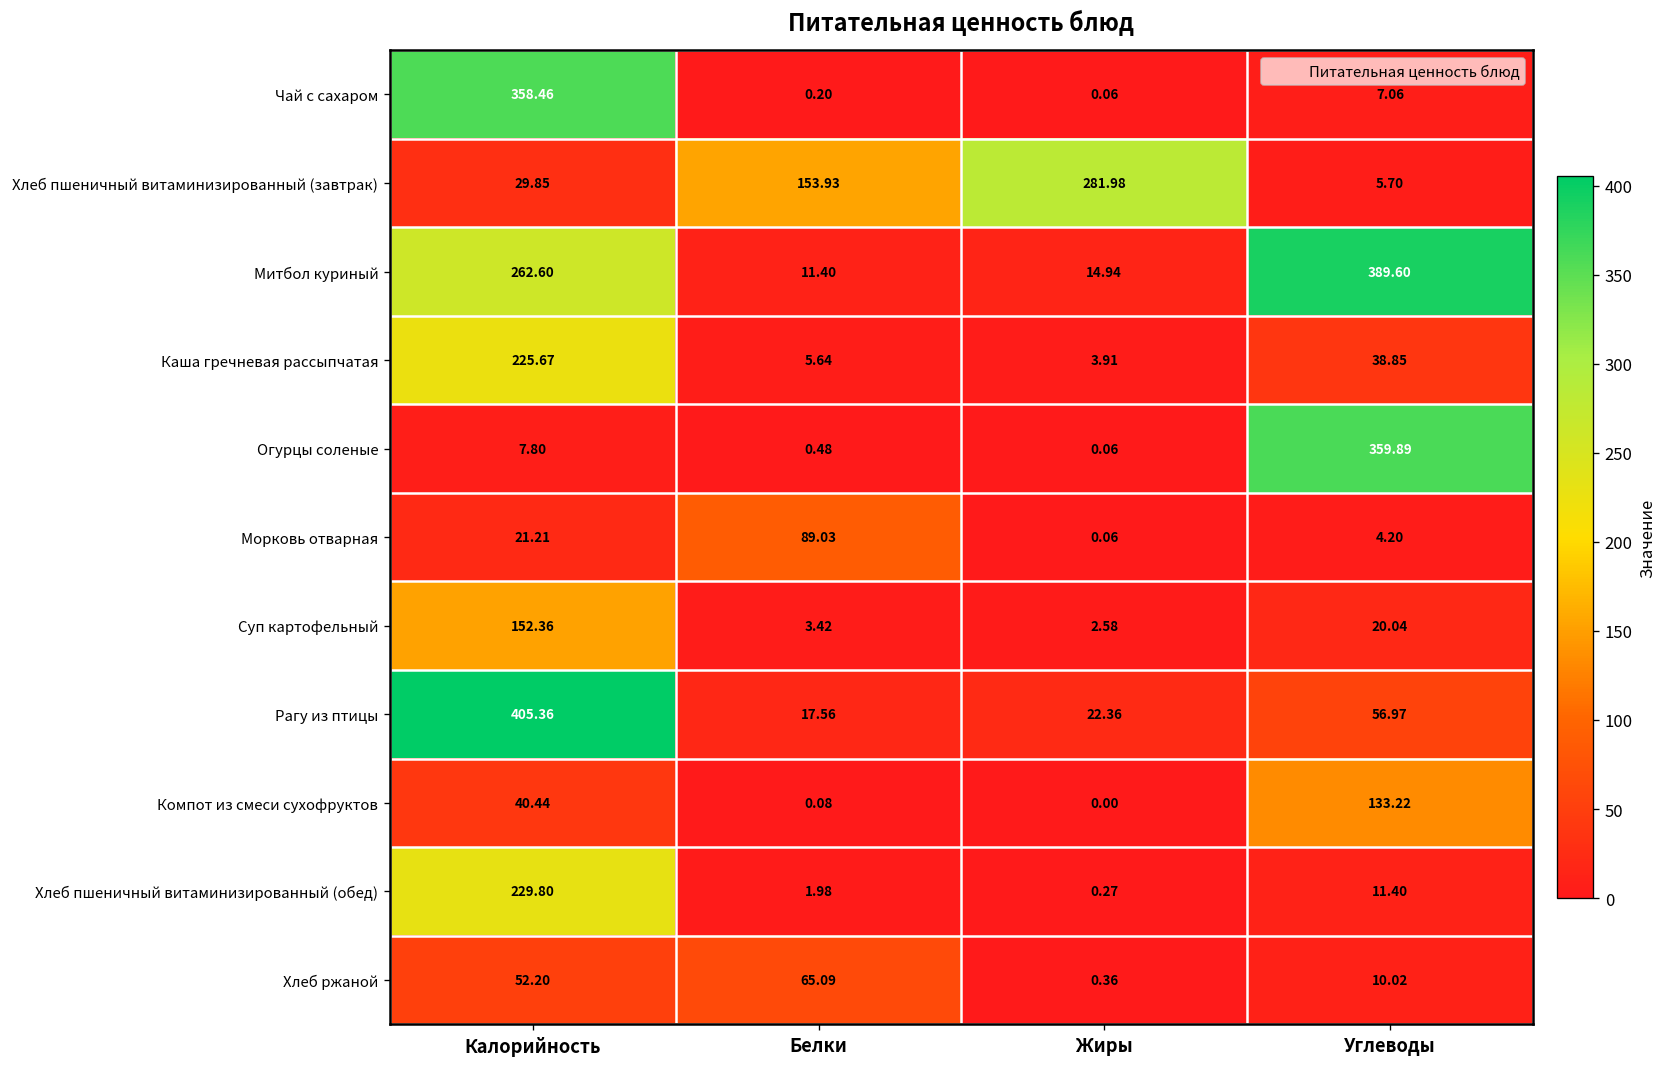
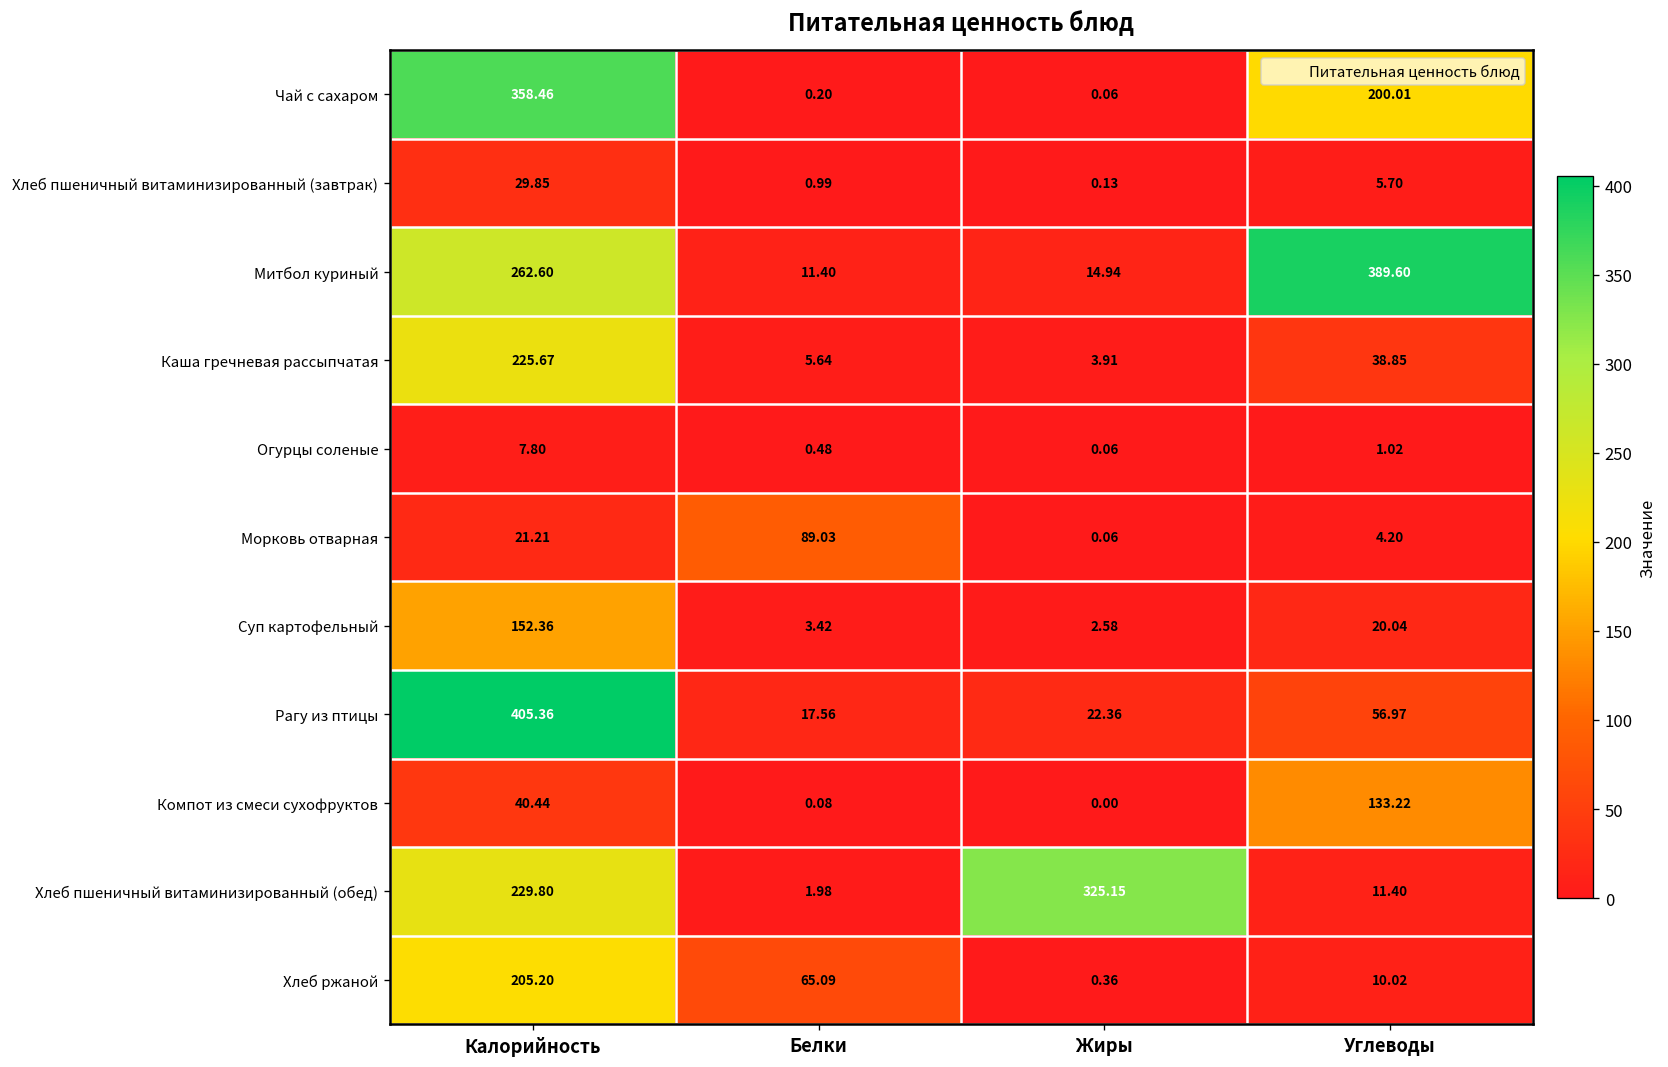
  {
    "Чай с сахаром": {
      "Калорийность": 358.46,
      "Белки": 0.20,
      "Жиры": 0.06,
-     "Углеводы": 7.06
+     "Углеводы": 200.01
    },
    "Хлеб пшеничный витаминизированный (завтрак)": {
      "Калорийность": 29.85,
-     "Белки": 153.93,
-     "Жиры": 281.98,
+     "Белки": 0.99,
+     "Жиры": 0.13,
      "Углеводы": 5.70
    },
    "Митбол куриный": {
      "Калорийность": 262.60,
      "Белки": 11.40,
      "Жиры": 14.94,
      "Углеводы": 389.60
    },
    "Каша гречневая рассыпчатая": {
      "Калорийность": 225.67,
      "Белки": 5.64,
      "Жиры": 3.91,
      "Углеводы": 38.85
    },
    "Огурцы соленые": {
      "Калорийность": 7.80,
      "Белки": 0.48,
      "Жиры": 0.06,
-     "Углеводы": 359.89
+     "Углеводы": 1.02
    },
    "Морковь отварная": {
      "Калорийность": 21.21,
      "Белки": 89.03,
      "Жиры": 0.06,
      "Углеводы": 4.20
    },
    "Суп картофельный": {
      "Калорийность": 152.36,
      "Белки": 3.42,
      "Жиры": 2.58,
      "Углеводы": 20.04
    },
    "Рагу из птицы": {
      "Калорийность": 405.36,
      "Белки": 17.56,
      "Жиры": 22.36,
      "Углеводы": 56.97
    },
    "Компот из смеси сухофруктов": {
      "Калорийность": 40.44,
      "Белки": 0.08,
      "Жиры": 0.00,
      "Углеводы": 133.22
    },
    "Хлеб пшеничный витаминизированный (обед)": {
      "Калорийность": 229.80,
      "Белки": 1.98,
-     "Жиры": 0.27,
+     "Жиры": 325.15,
      "Углеводы": 11.40
    },
    "Хлеб ржаной": {
-     "Калорийность": 52.20,
+     "Калорийность": 205.20,
      "Белки": 65.09,
      "Жиры": 0.36,
      "Углеводы": 10.02
    }
  }
